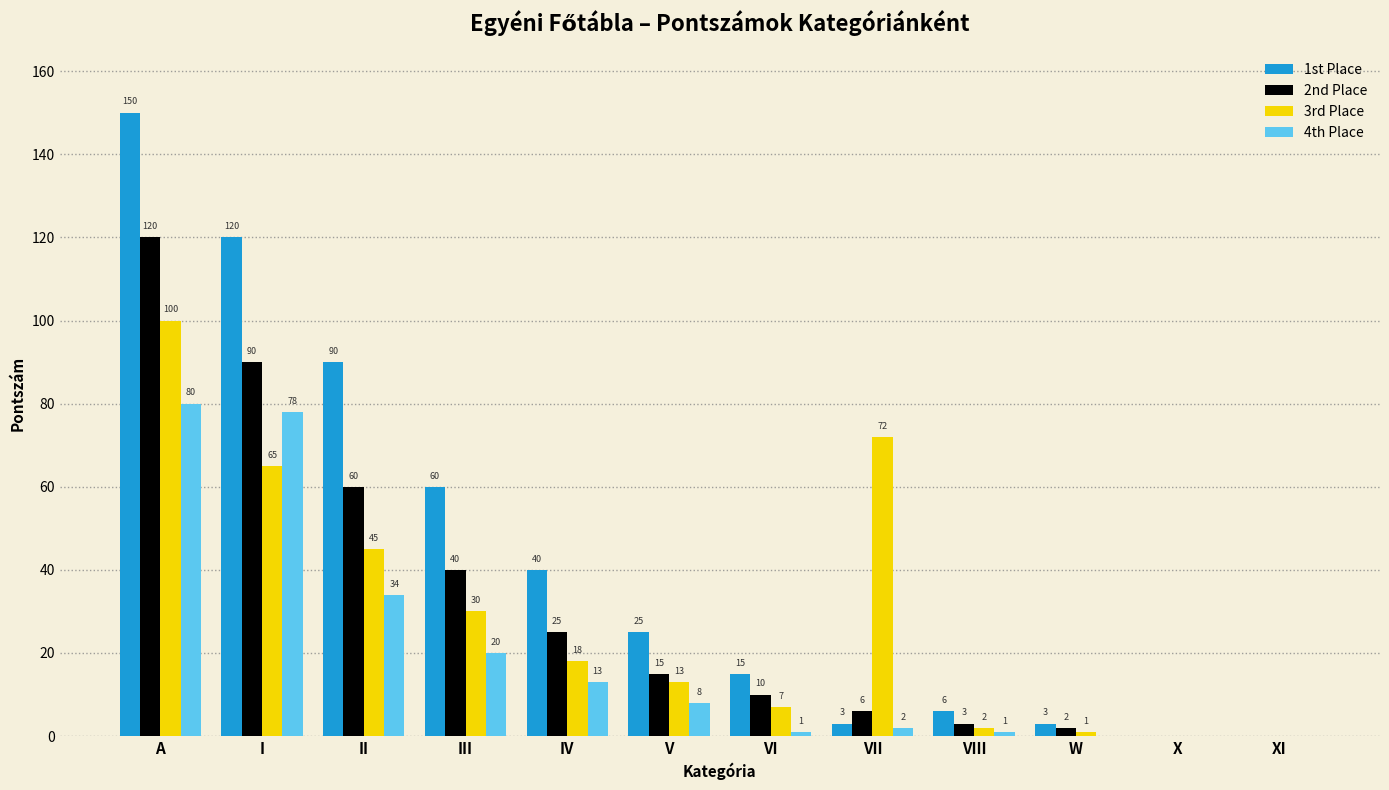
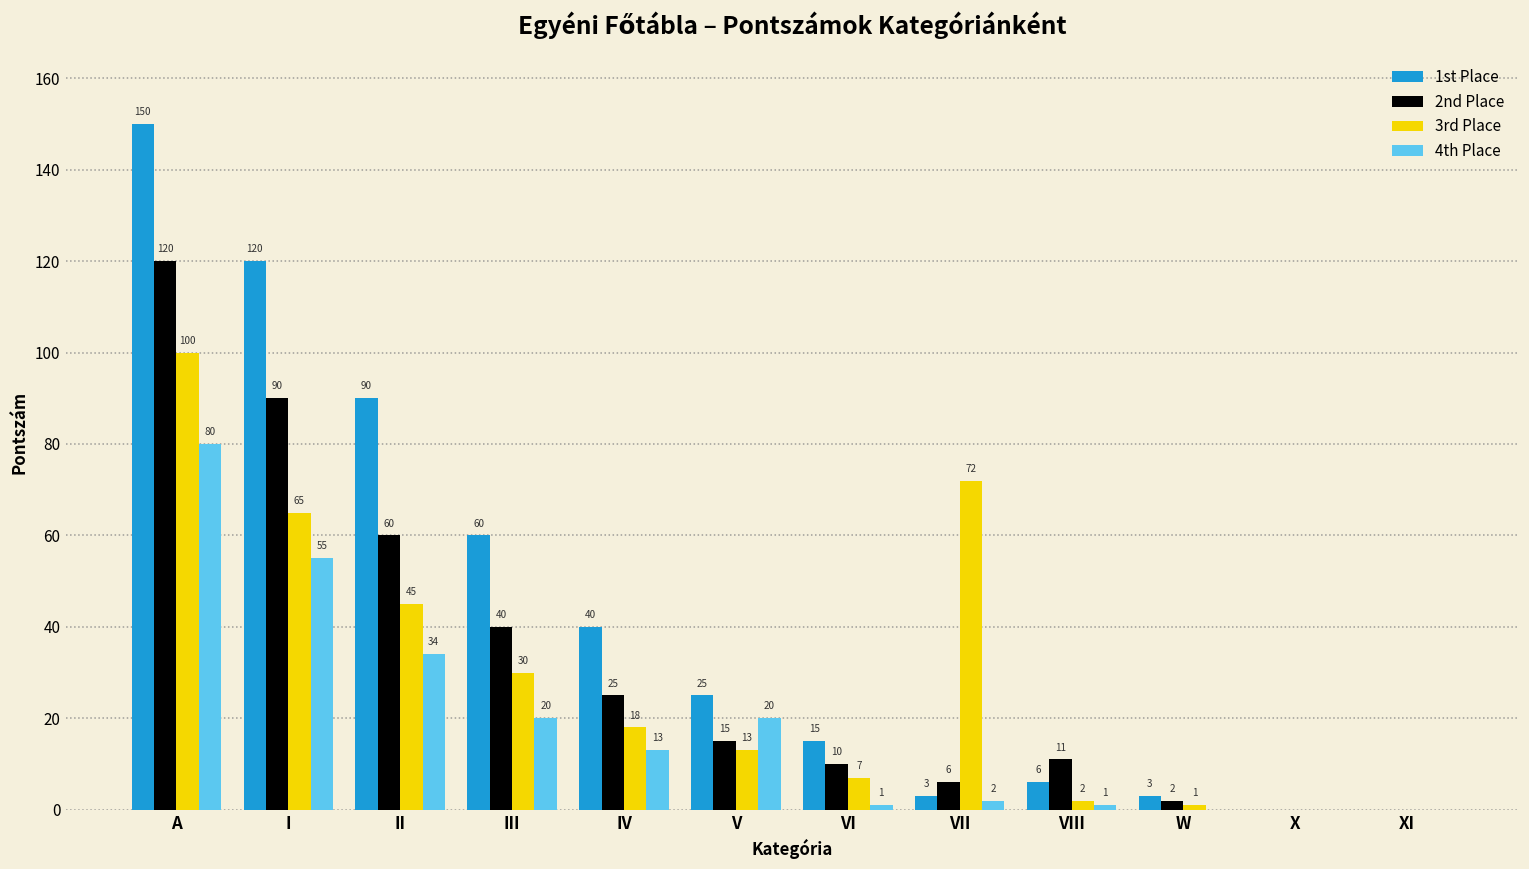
  {
    "1st Place": {
      "A": 150,
      "I": 120,
      "II": 90,
      "III": 60,
      "IV": 40,
      "V": 25,
      "VI": 15,
      "VII": 3,
      "VIII": 6,
      "W": 3
    },
    "2nd Place": {
      "A": 120,
      "I": 90,
      "II": 60,
      "III": 40,
      "IV": 25,
      "V": 15,
      "VI": 10,
      "VII": 6,
-     "VIII": 3,
+     "VIII": 11,
      "W": 2
    },
    "3rd Place": {
      "A": 100,
      "I": 65,
      "II": 45,
      "III": 30,
      "IV": 18,
      "V": 13,
      "VI": 7,
      "VII": 72,
      "VIII": 2,
      "W": 1
    },
    "4th Place": {
      "A": 80,
-     "I": 78,
+     "I": 55,
      "II": 34,
      "III": 20,
      "IV": 13,
-     "V": 8,
+     "V": 20,
      "VI": 1,
      "VII": 2,
      "VIII": 1
    }
  }
